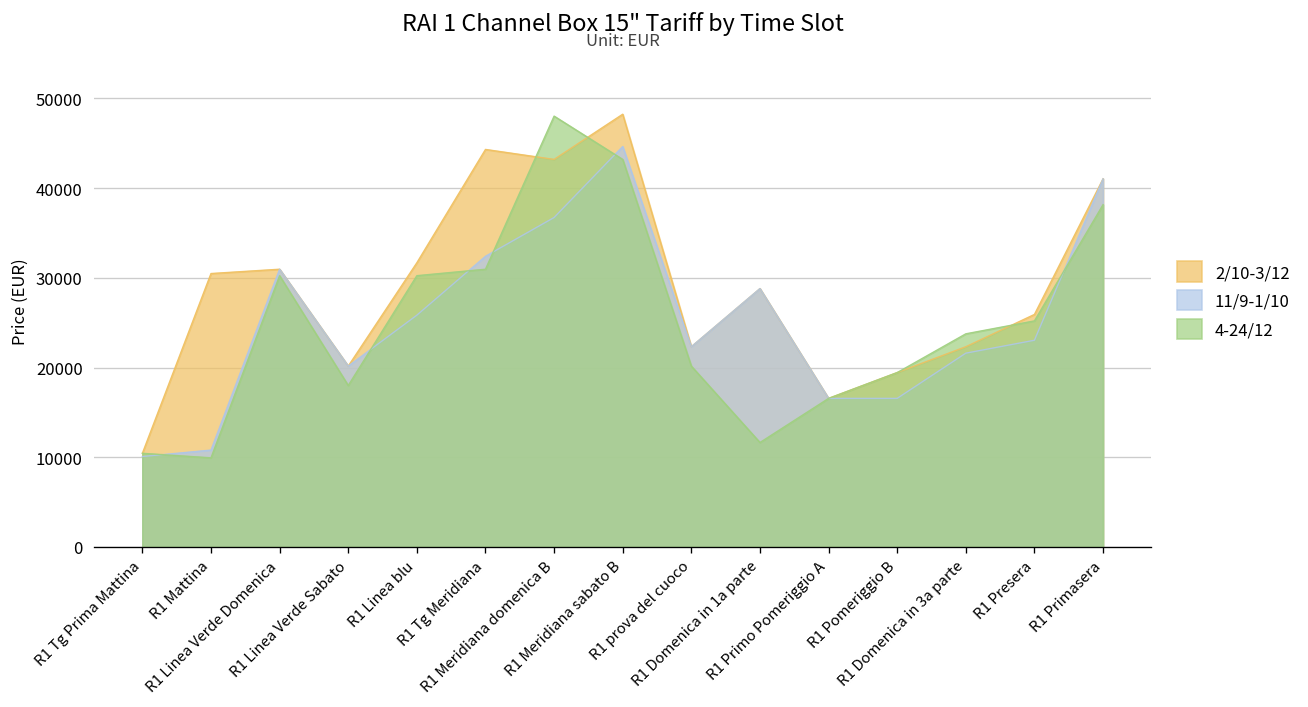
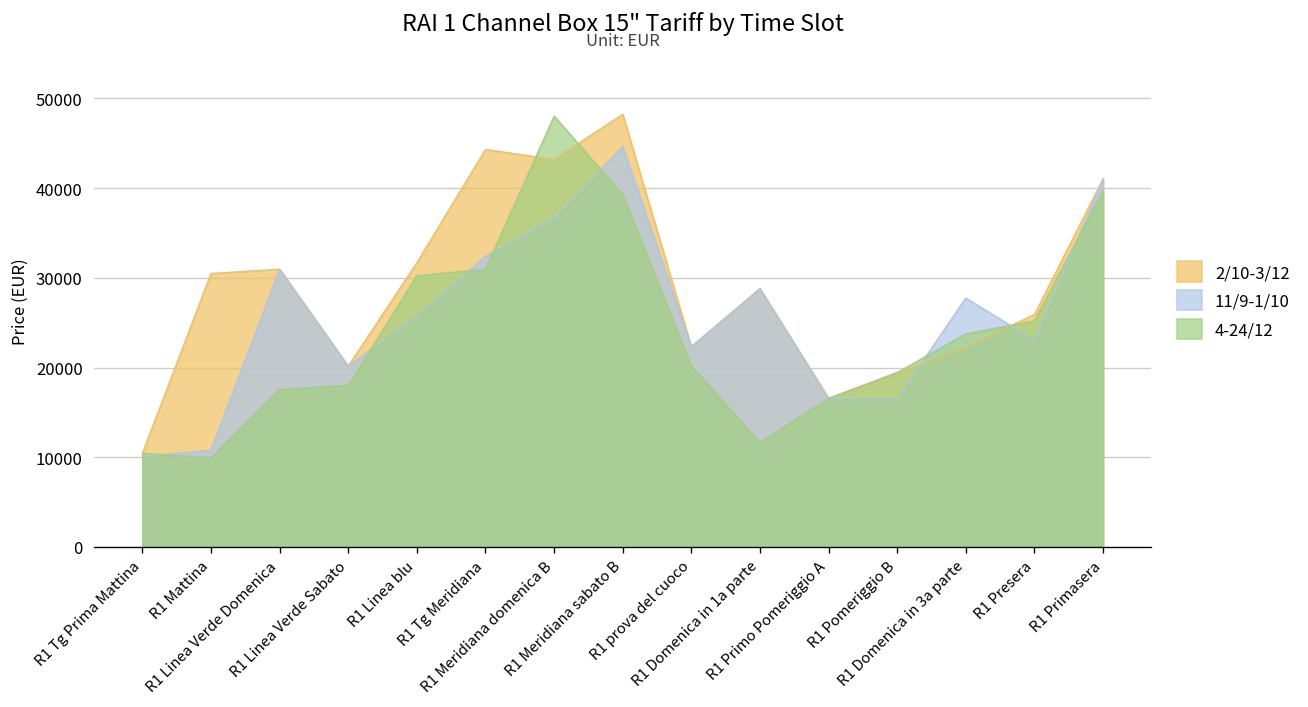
  {
    "2/10-3/12": {
      "R1 Mattina": 30000,
      "R1 Linea blu": 32000,
      "R1 Tg Meridiana": 44000,
      "R1 Meridiana domenica B": 43000,
      "R1 Meridiana sabato B": 48000,
      "R1 Domenica in 3a parte": 22000,
      "R1 Presera": 26000
    },
    "11/9-1/10": {
      "R1 Tg Prima Mattina": 10000,
      "R1 Mattina": 11000,
      "R1 Linea blu": 26000,
      "R1 Tg Meridiana": 32000,
      "R1 Meridiana domenica B": 37000,
      "R1 Meridiana sabato B": 45000,
      "R1 Pomeriggio B": 17000,
-     "R1 Domenica in 3a parte": 22000,
+     "R1 Domenica in 3a parte": 28000,
      "R1 Presera": 23000
    },
    "4-24/12": {
      "R1 Mattina": 10000,
-     "R1 Linea Verde Domenica": 30000,
+     "R1 Linea Verde Domenica": 18000,
      "R1 Linea Verde Sabato": 18000,
      "R1 Linea blu": 30000,
      "R1 Tg Meridiana": 31000,
      "R1 Meridiana domenica B": 48000,
-     "R1 Meridiana sabato B": 43000,
+     "R1 Meridiana sabato B": 39000,
      "R1 prova del cuoco": 20000,
      "R1 Domenica in 1a parte": 12000,
      "R1 Domenica in 3a parte": 24000,
      "R1 Presera": 25000,
-     "R1 Primasera": 38000
+     "R1 Primasera": 40000
    }
  }
